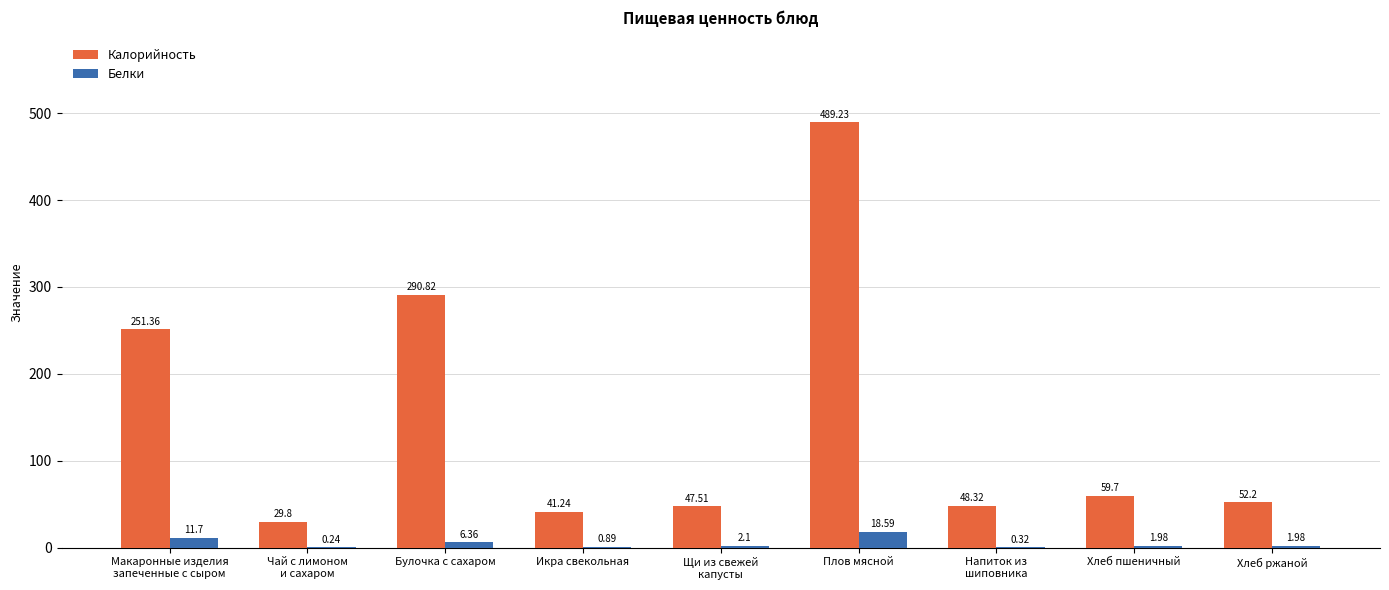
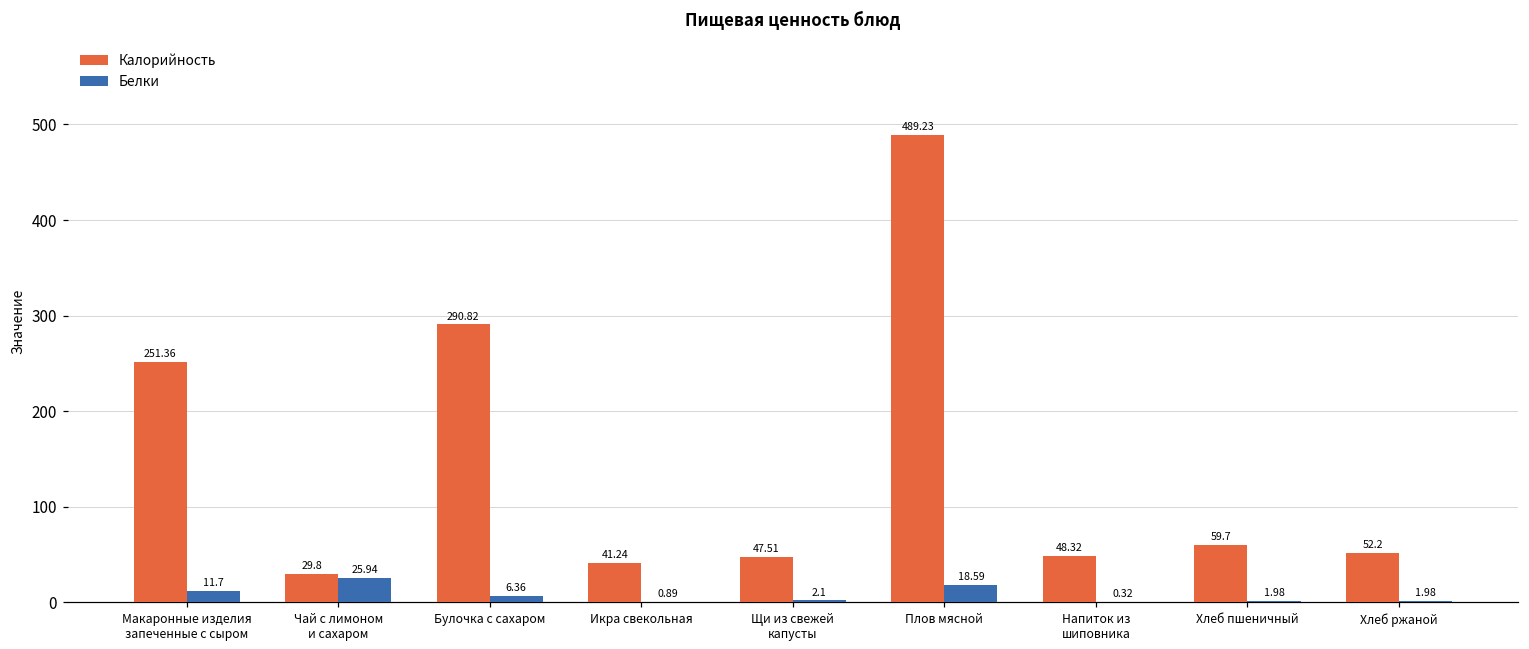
  {
    "Калорийность": {
      "Макаронные изделия запеченные с сыром": 251.36,
      "Чай с лимоном и сахаром": 29.8,
      "Булочка с сахаром": 290.82,
      "Икра свекольная": 41.24,
      "Щи из свежей капусты": 47.51,
      "Плов мясной": 489.23,
      "Напиток из шиповника": 48.32,
      "Хлеб пшеничный": 59.7,
      "Хлеб ржаной": 52.2
    },
    "Белки": {
      "Макаронные изделия запеченные с сыром": 11.7,
-     "Чай с лимоном и сахаром": 0.24,
+     "Чай с лимоном и сахаром": 25.94,
      "Булочка с сахаром": 6.36,
      "Икра свекольная": 0.89,
      "Щи из свежей капусты": 2.1,
      "Плов мясной": 18.59,
      "Напиток из шиповника": 0.32,
      "Хлеб пшеничный": 1.98,
      "Хлеб ржаной": 1.98
    }
  }
